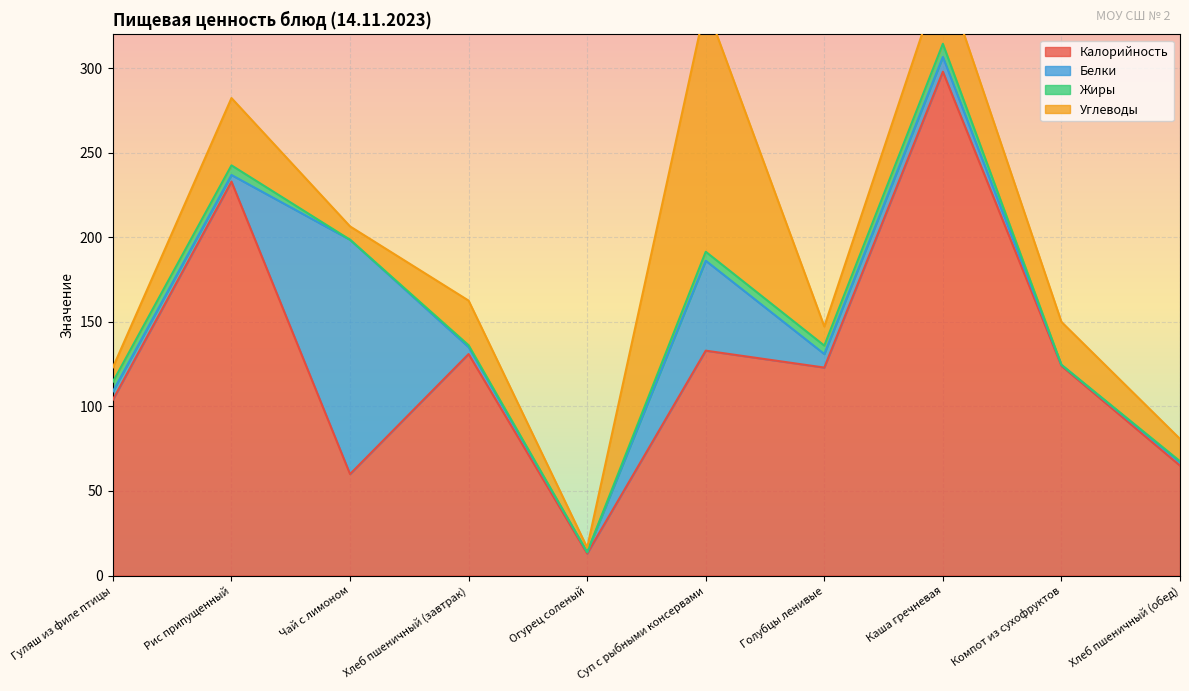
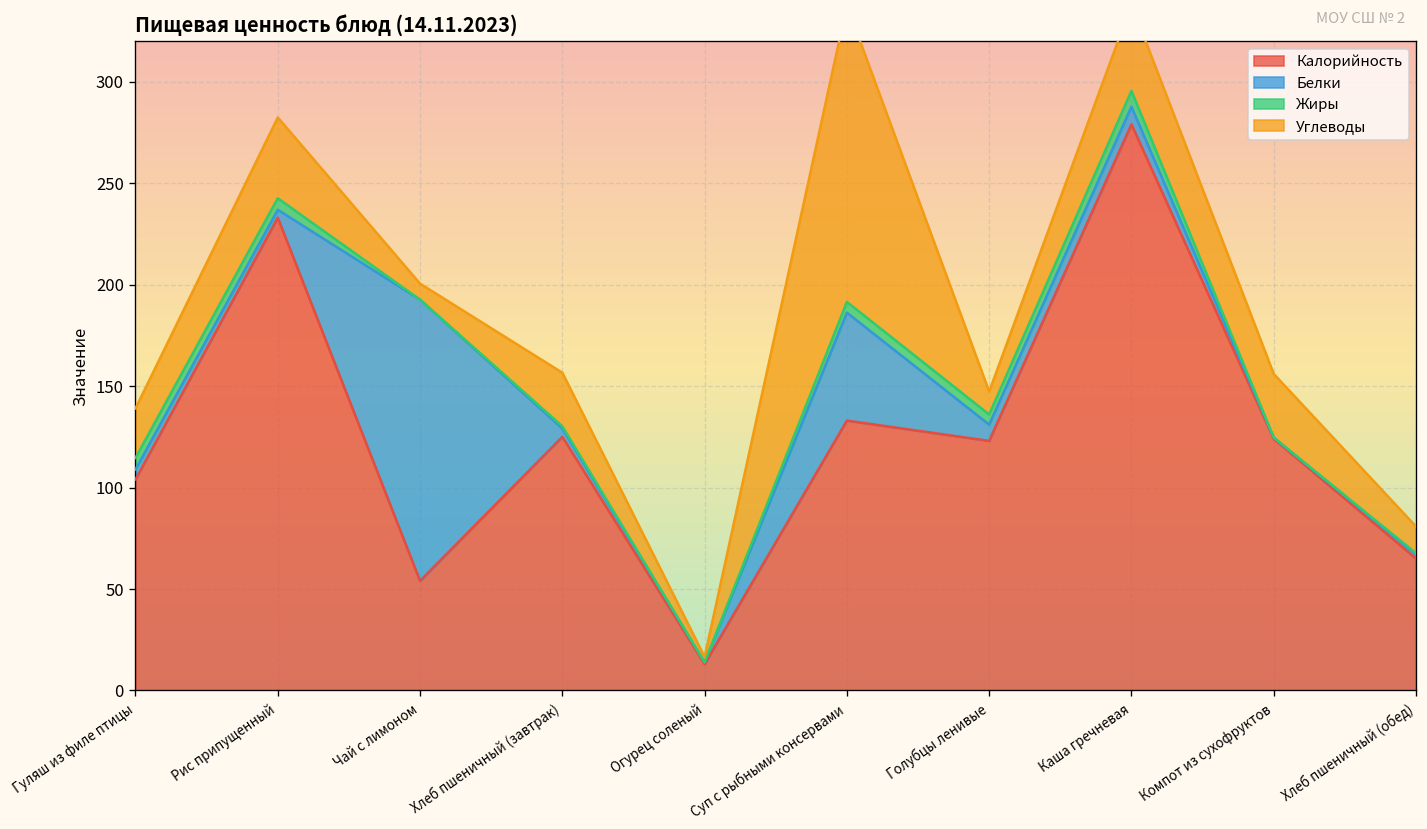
  {
    "Калорийность": {
      "Гуляш из филе птицы": 104,
      "Рис припущенный": 233,
-     "Чай с лимоном": 60,
-     "Хлеб пшеничный (завтрак)": 131,
+     "Чай с лимоном": 54,
+     "Хлеб пшеничный (завтрак)": 125,
      "Суп с рыбными консервами": 133,
      "Голубцы ленивые": 123,
-     "Каша гречневая": 298,
+     "Каша гречневая": 279,
      "Хлеб пшеничный (обед)": 65
    },
    "Белки": {
      "Гуляш из филе птицы": 5,
      "Рис припущенный": 4,
      "Суп с рыбными консервами": 53,
      "Голубцы ленивые": 8,
      "Каша гречневая": 9
    },
    "Жиры": {
      "Гуляш из филе птицы": 6,
      "Рис припущенный": 6,
      "Суп с рыбными консервами": 5,
      "Голубцы ленивые": 5,
      "Каша гречневая": 8
    },
    "Углеводы": {
-     "Гуляш из филе птицы": 9,
+     "Гуляш из филе птицы": 24,
      "Рис припущенный": 40,
      "Чай с лимоном": 8,
      "Хлеб пшеничный (завтрак)": 26,
      "Огурец соленый": 3,
      "Голубцы ленивые": 11,
-     "Компот из сухофруктов": 25,
+     "Компот из сухофруктов": 31,
      "Хлеб пшеничный (обед)": 13
    }
  }
